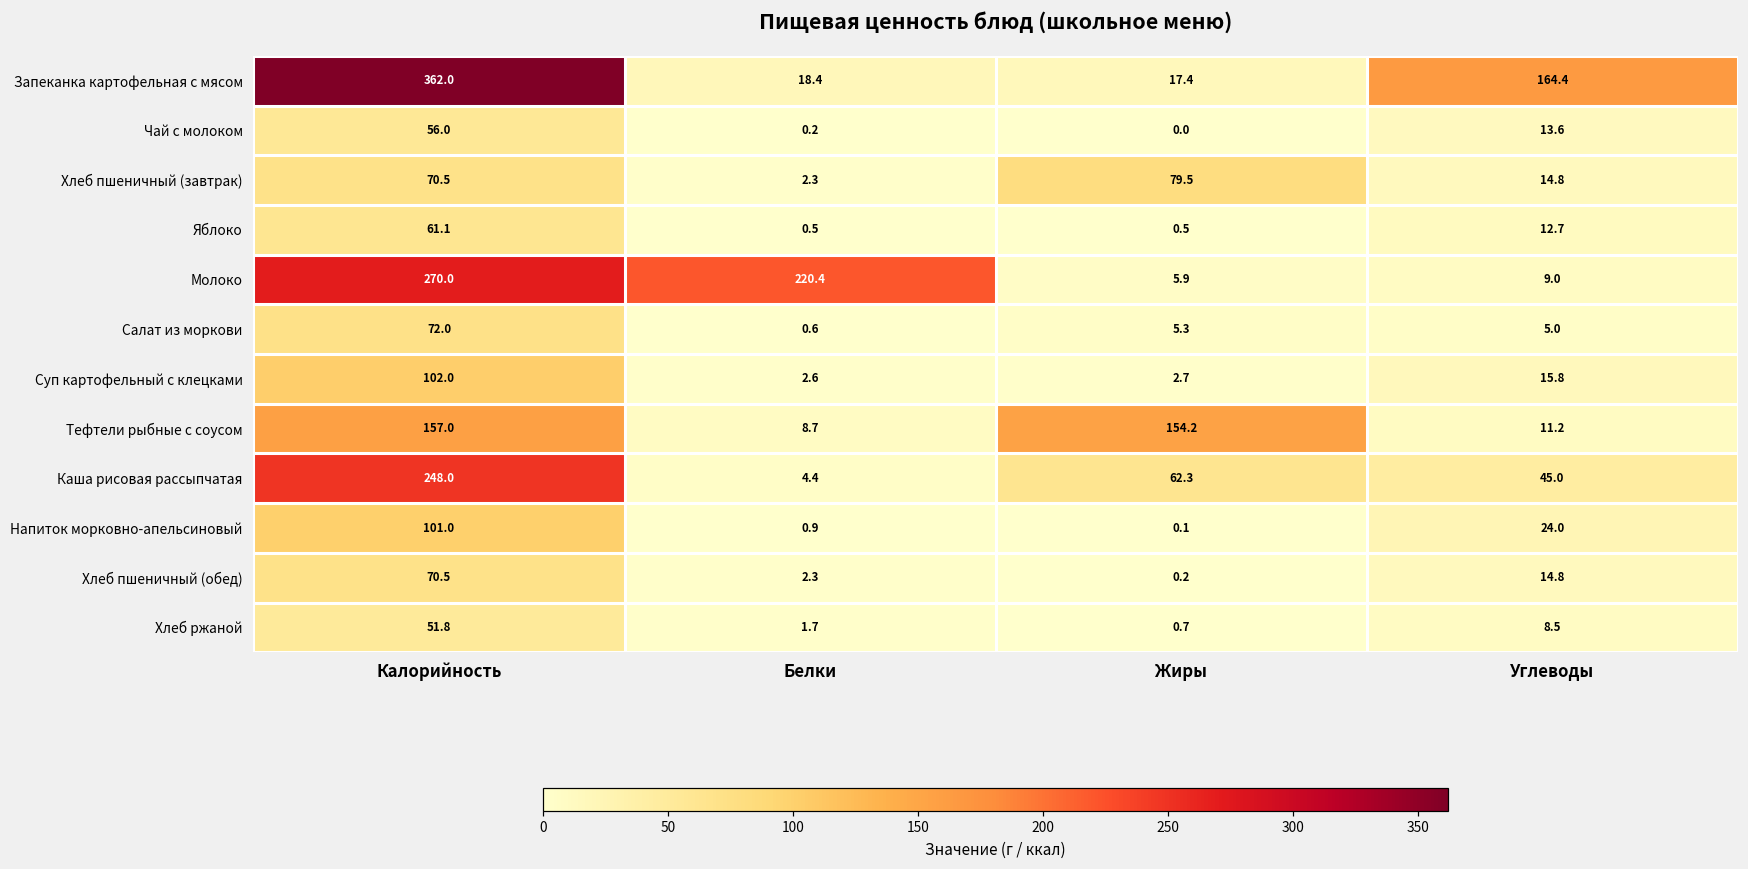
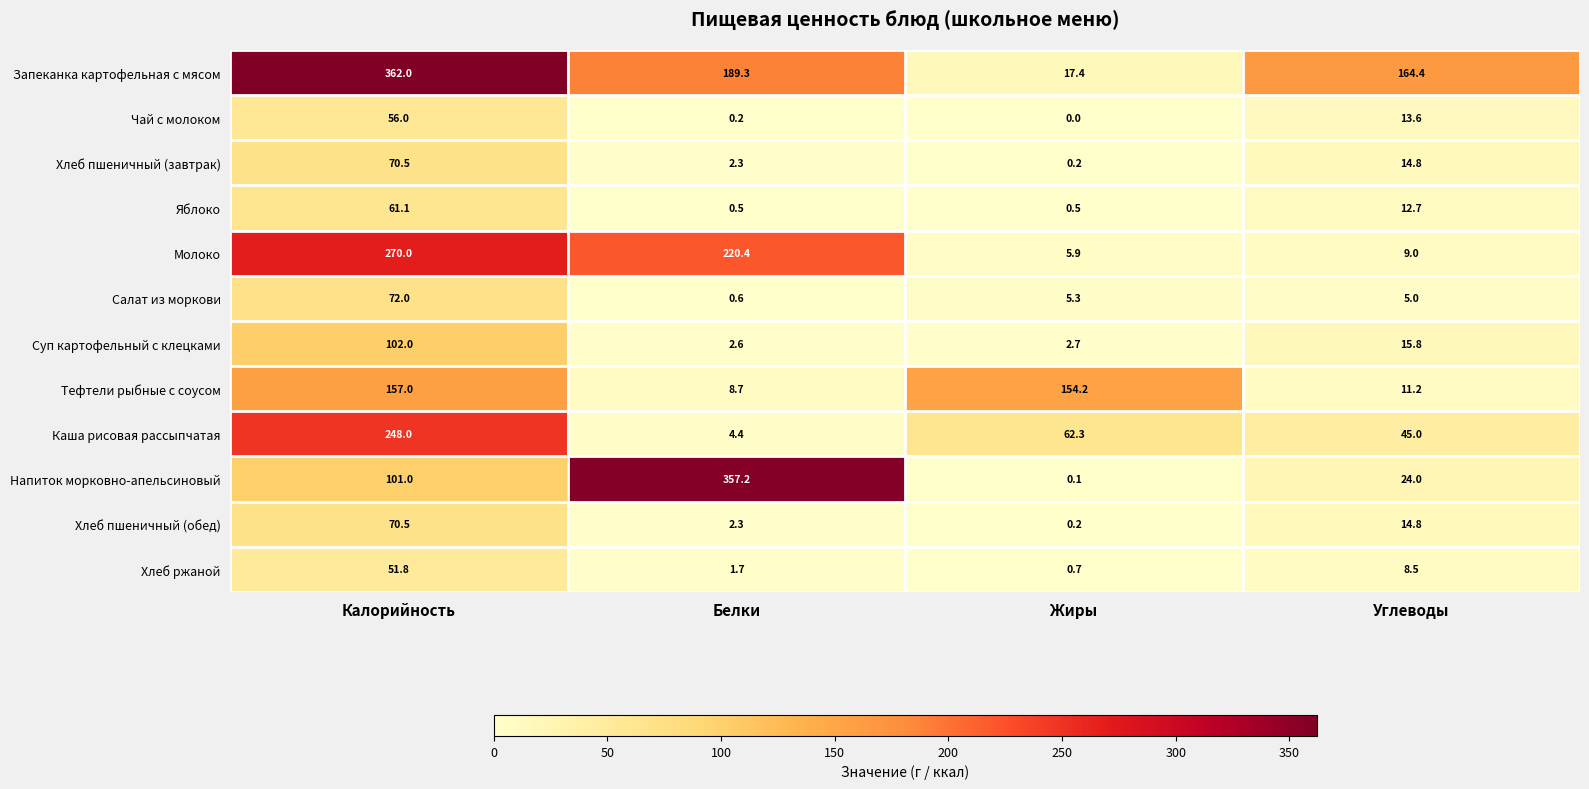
  {
    "Запеканка картофельная с мясом": {
      "Калорийность": 362.0,
-     "Белки": 18.4,
+     "Белки": 189.3,
      "Жиры": 17.4,
      "Углеводы": 164.4
    },
    "Чай с молоком": {
      "Калорийность": 56.0,
      "Белки": 0.2,
      "Жиры": 0.0,
      "Углеводы": 13.6
    },
    "Хлеб пшеничный (завтрак)": {
      "Калорийность": 70.5,
      "Белки": 2.3,
-     "Жиры": 79.5,
+     "Жиры": 0.2,
      "Углеводы": 14.8
    },
    "Яблоко": {
      "Калорийность": 61.1,
      "Белки": 0.5,
      "Жиры": 0.5,
      "Углеводы": 12.7
    },
    "Молоко": {
      "Калорийность": 270.0,
      "Белки": 220.4,
      "Жиры": 5.9,
      "Углеводы": 9.0
    },
    "Салат из моркови": {
      "Калорийность": 72.0,
      "Белки": 0.6,
      "Жиры": 5.3,
      "Углеводы": 5.0
    },
    "Суп картофельный с клецками": {
      "Калорийность": 102.0,
      "Белки": 2.6,
      "Жиры": 2.7,
      "Углеводы": 15.8
    },
    "Тефтели рыбные с соусом": {
      "Калорийность": 157.0,
      "Белки": 8.7,
      "Жиры": 154.2,
      "Углеводы": 11.2
    },
    "Каша рисовая рассыпчатая": {
      "Калорийность": 248.0,
      "Белки": 4.4,
      "Жиры": 62.3,
      "Углеводы": 45.0
    },
    "Напиток морковно-апельсиновый": {
      "Калорийность": 101.0,
-     "Белки": 0.9,
+     "Белки": 357.2,
      "Жиры": 0.1,
      "Углеводы": 24.0
    },
    "Хлеб пшеничный (обед)": {
      "Калорийность": 70.5,
      "Белки": 2.3,
      "Жиры": 0.2,
      "Углеводы": 14.8
    },
    "Хлеб ржаной": {
      "Калорийность": 51.8,
      "Белки": 1.7,
      "Жиры": 0.7,
      "Углеводы": 8.5
    }
  }
